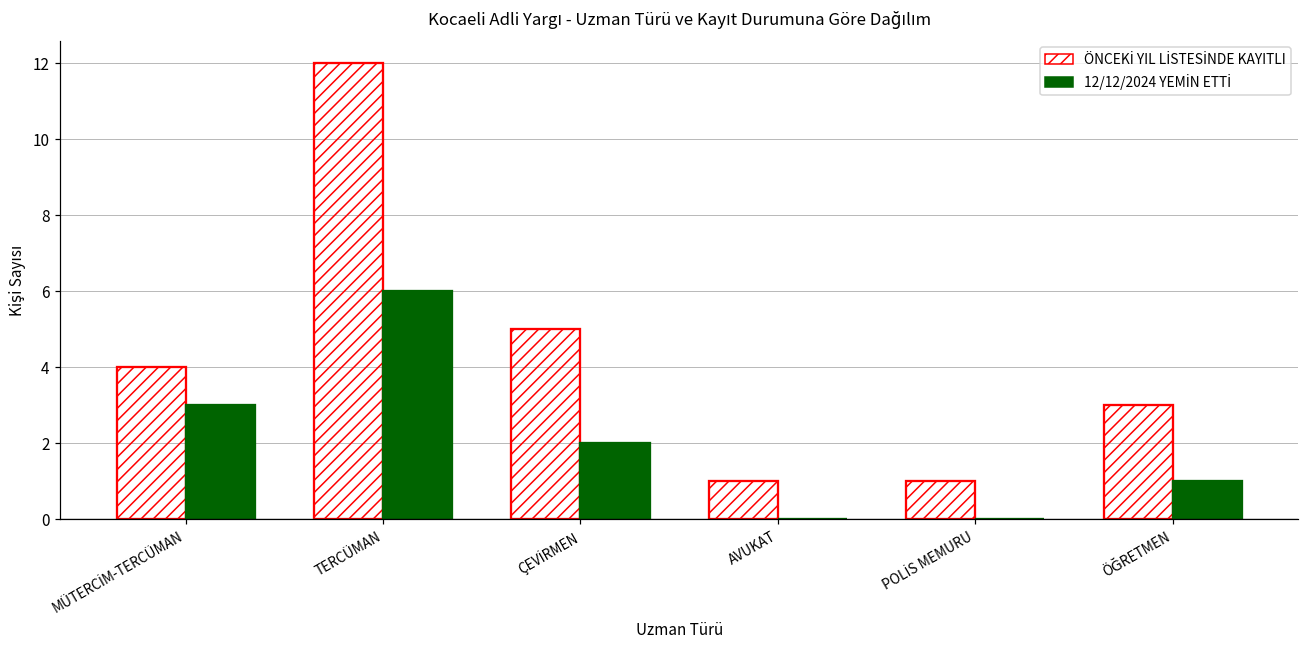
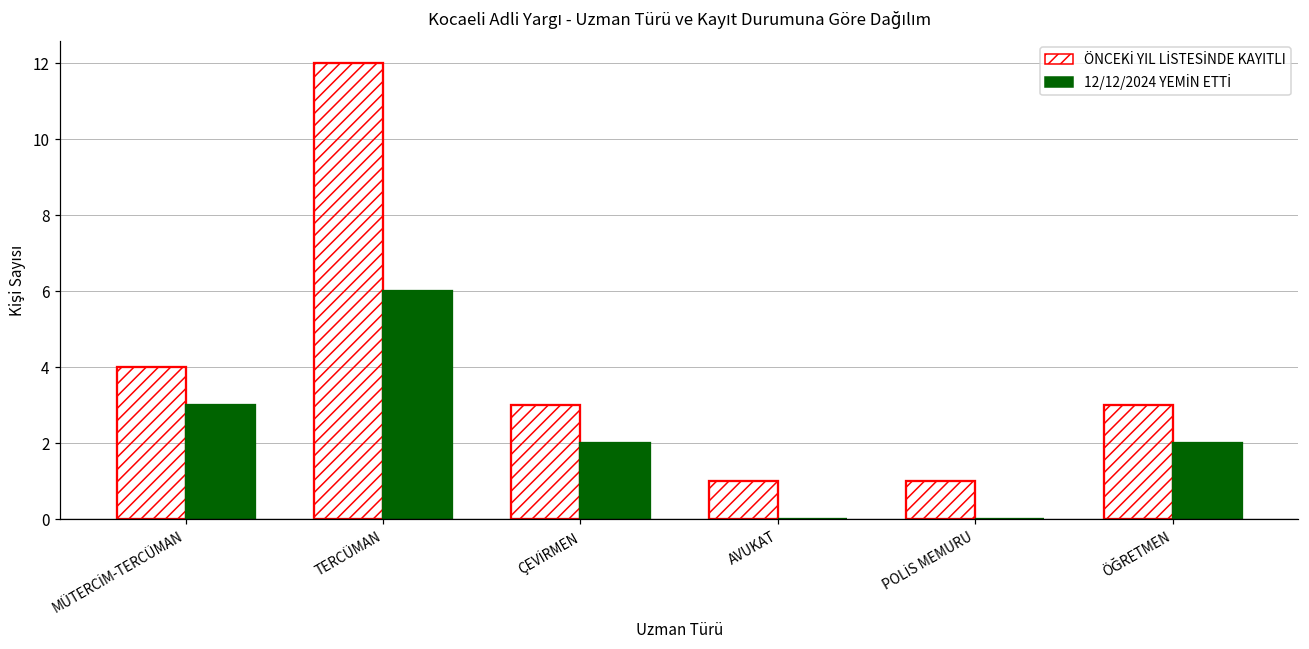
  {
    "ÖNCEKİ YIL LİSTESİNDE KAYITLI": {
      "MÜTERCİM-TERCÜMAN": 4,
      "TERCÜMAN": 12,
-     "ÇEVİRMEN": 5,
+     "ÇEVİRMEN": 3,
      "AVUKAT": 1,
      "POLİS MEMURU": 1,
      "ÖĞRETMEN": 3
    },
    "12/12/2024 YEMİN ETTİ": {
      "MÜTERCİM-TERCÜMAN": 3,
      "TERCÜMAN": 6,
      "ÇEVİRMEN": 2,
      "AVUKAT": 0,
      "POLİS MEMURU": 0,
-     "ÖĞRETMEN": 1
+     "ÖĞRETMEN": 2
    }
  }
